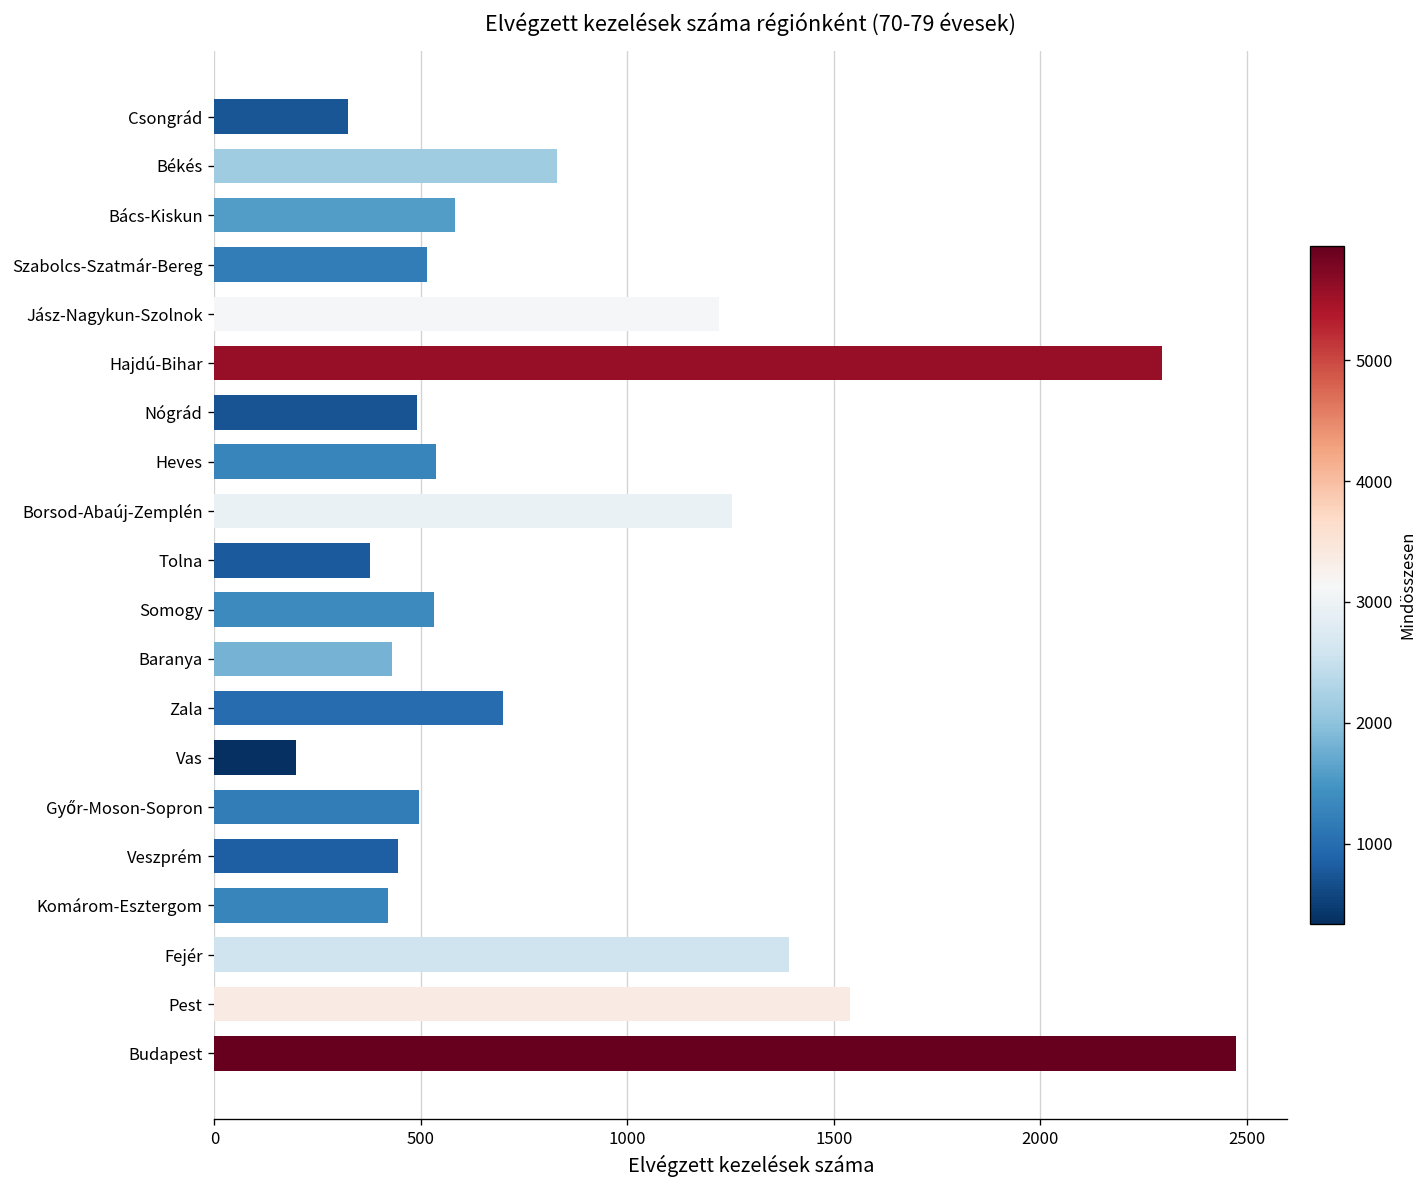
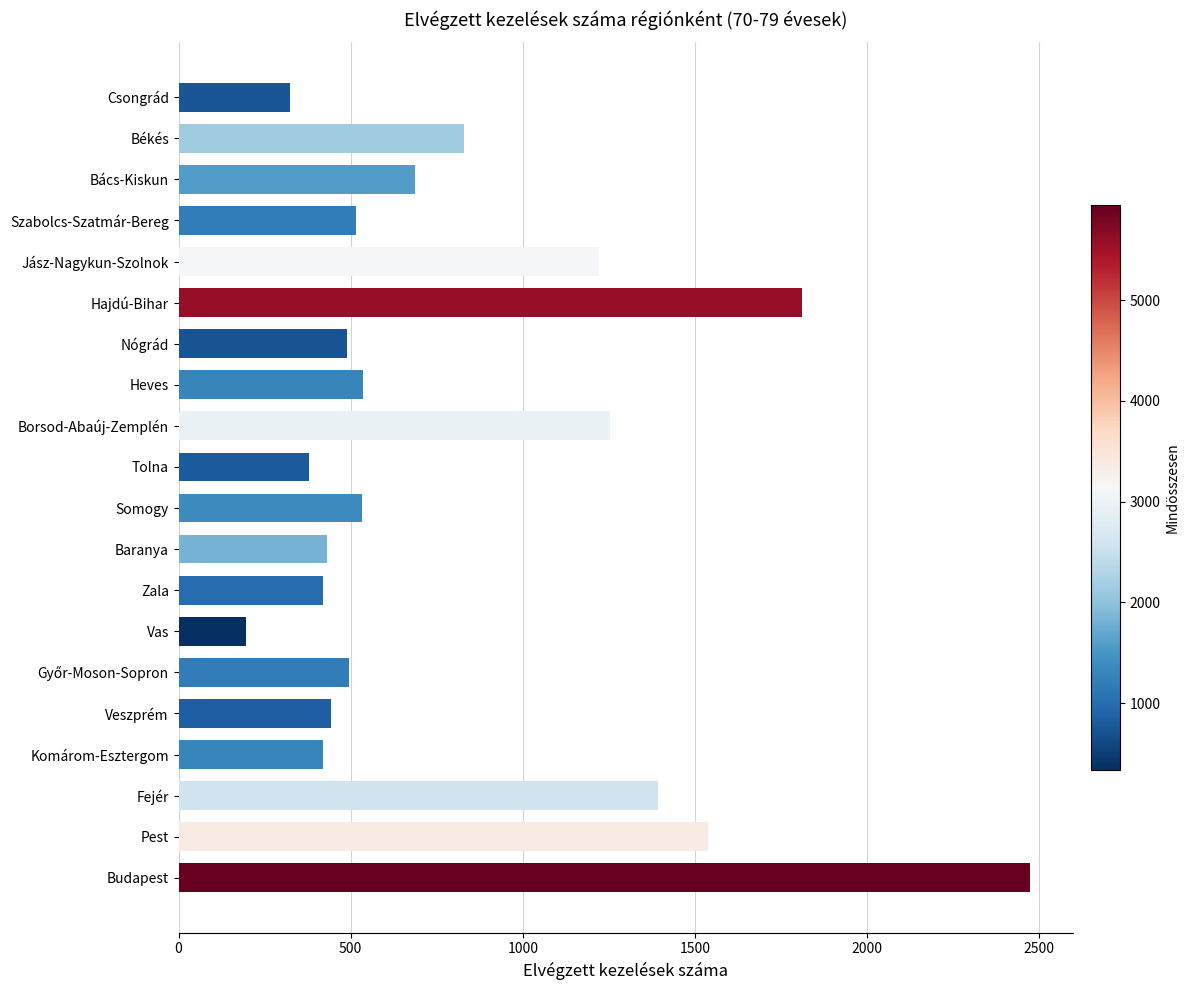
  {
    "Csongrád": 320,
    "Békés": 830,
-   "Bács-Kiskun": 580,
+   "Bács-Kiskun": 690,
    "Szabolcs-Szatmár-Bereg": 520,
    "Jász-Nagykun-Szolnok": 1220,
-   "Hajdú-Bihar": 2290,
+   "Hajdú-Bihar": 1810,
    "Nógrád": 490,
    "Heves": 540,
    "Borsod-Abaúj-Zemplén": 1250,
    "Tolna": 380,
    "Somogy": 530,
    "Baranya": 430,
-   "Zala": 700,
+   "Zala": 420,
    "Vas": 200,
    "Győr-Moson-Sopron": 500,
    "Veszprém": 440,
    "Komárom-Esztergom": 420,
    "Fejér": 1390,
    "Pest": 1540,
    "Budapest": 2470
  }
